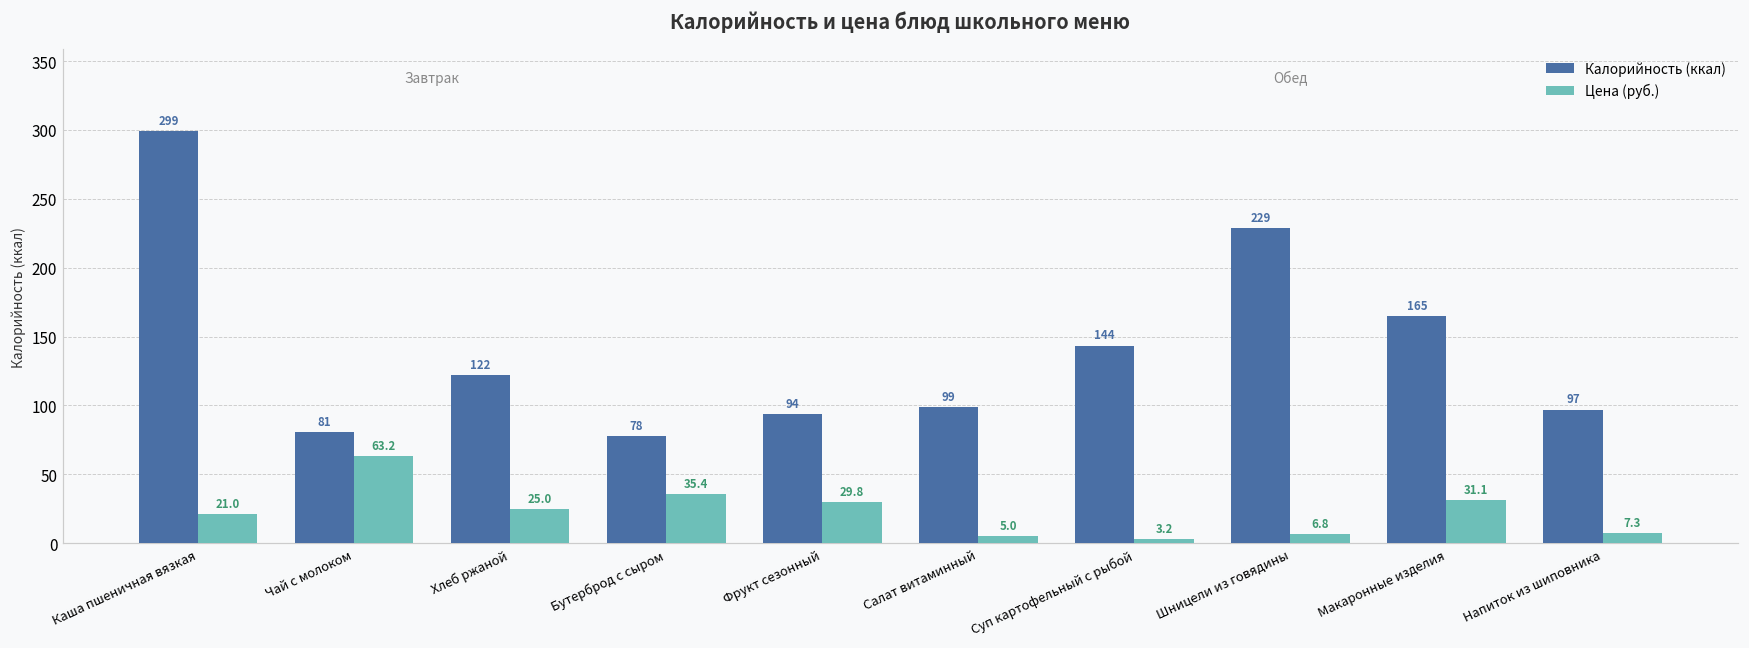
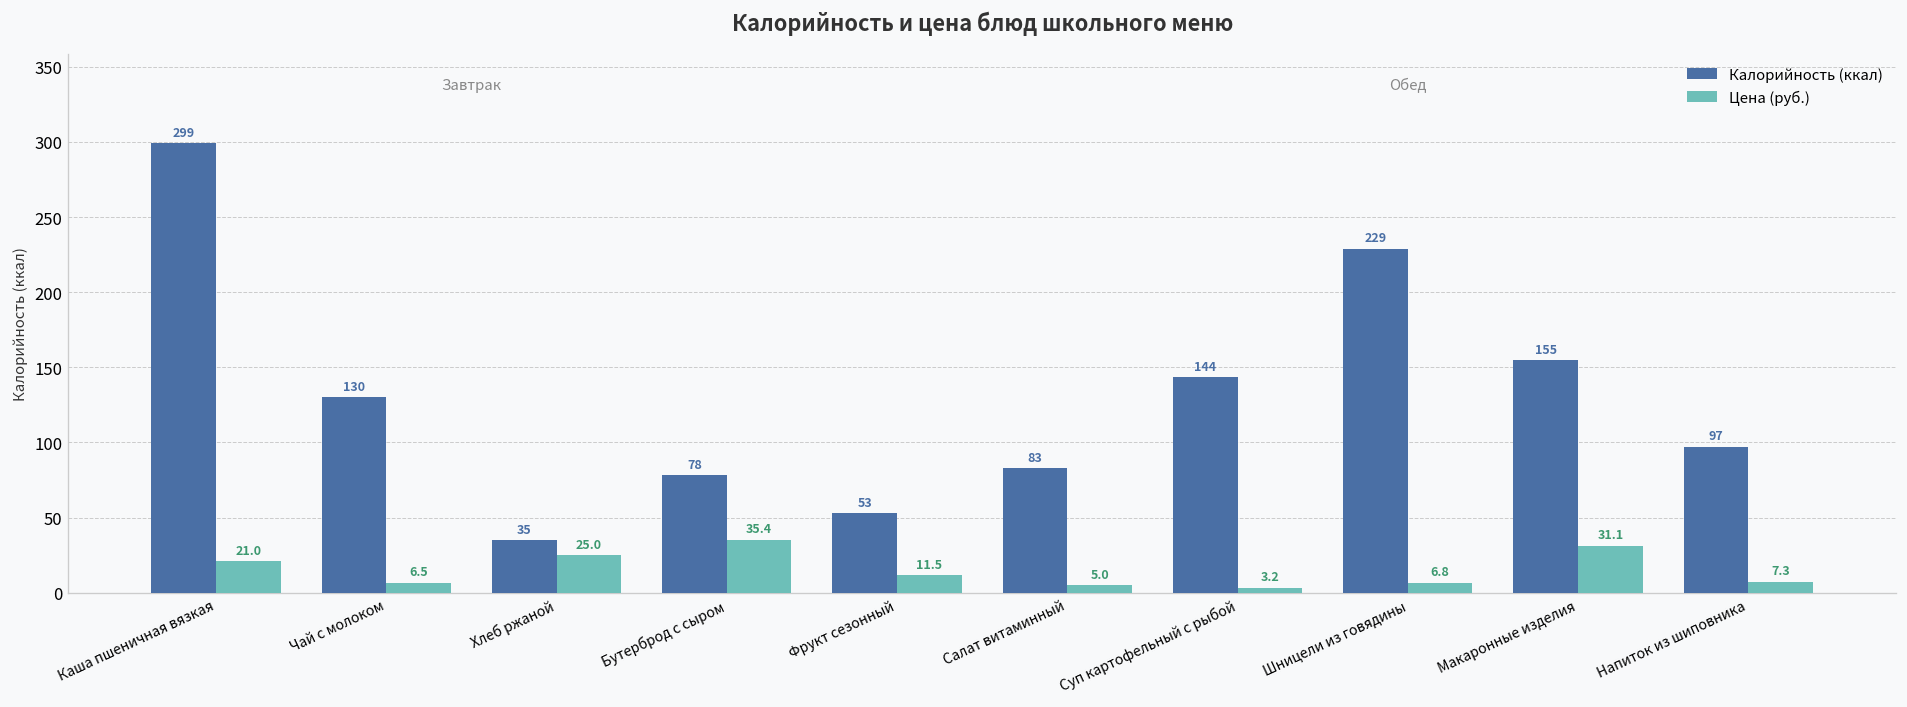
  {
    "Калорийность (ккал)": {
      "Каша пшеничная вязкая": 299,
-     "Чай с молоком": 81,
-     "Хлеб ржаной": 122,
+     "Чай с молоком": 130,
+     "Хлеб ржаной": 35,
      "Бутерброд с сыром": 78,
-     "Фрукт сезонный": 94,
-     "Салат витаминный": 99,
+     "Фрукт сезонный": 53,
+     "Салат витаминный": 83,
      "Суп картофельный с рыбой": 144,
      "Шницели из говядины": 229,
-     "Макаронные изделия": 165,
+     "Макаронные изделия": 155,
      "Напиток из шиповника": 97
    },
    "Цена (руб.)": {
      "Каша пшеничная вязкая": 21.0,
-     "Чай с молоком": 63.2,
+     "Чай с молоком": 6.5,
      "Хлеб ржаной": 25.0,
      "Бутерброд с сыром": 35.4,
-     "Фрукт сезонный": 29.8,
+     "Фрукт сезонный": 11.5,
      "Салат витаминный": 5.0,
      "Суп картофельный с рыбой": 3.2,
      "Шницели из говядины": 6.8,
      "Макаронные изделия": 31.1,
      "Напиток из шиповника": 7.3
    }
  }
